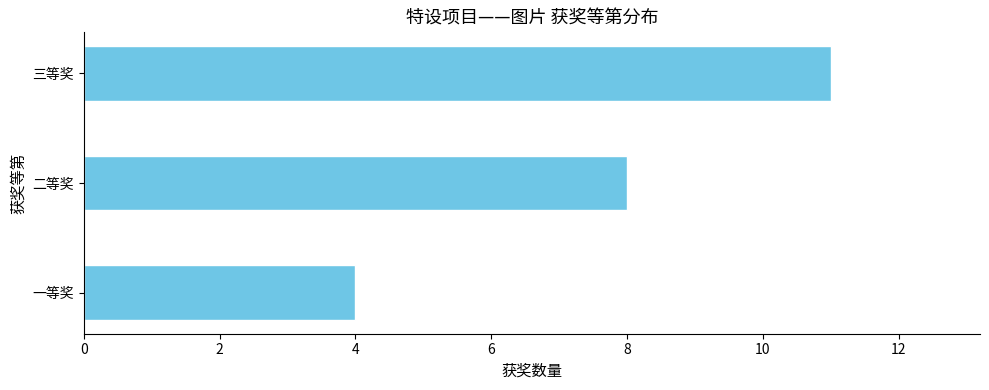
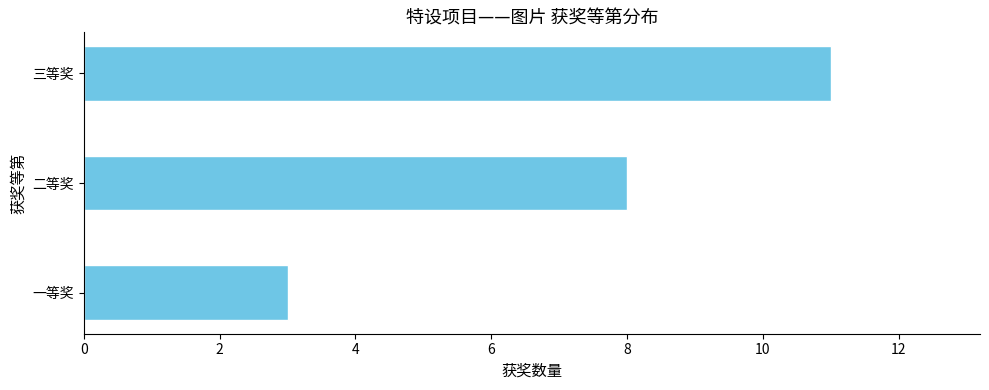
  {
    "三等奖": 11,
    "二等奖": 8,
-   "一等奖": 4
+   "一等奖": 3
  }
